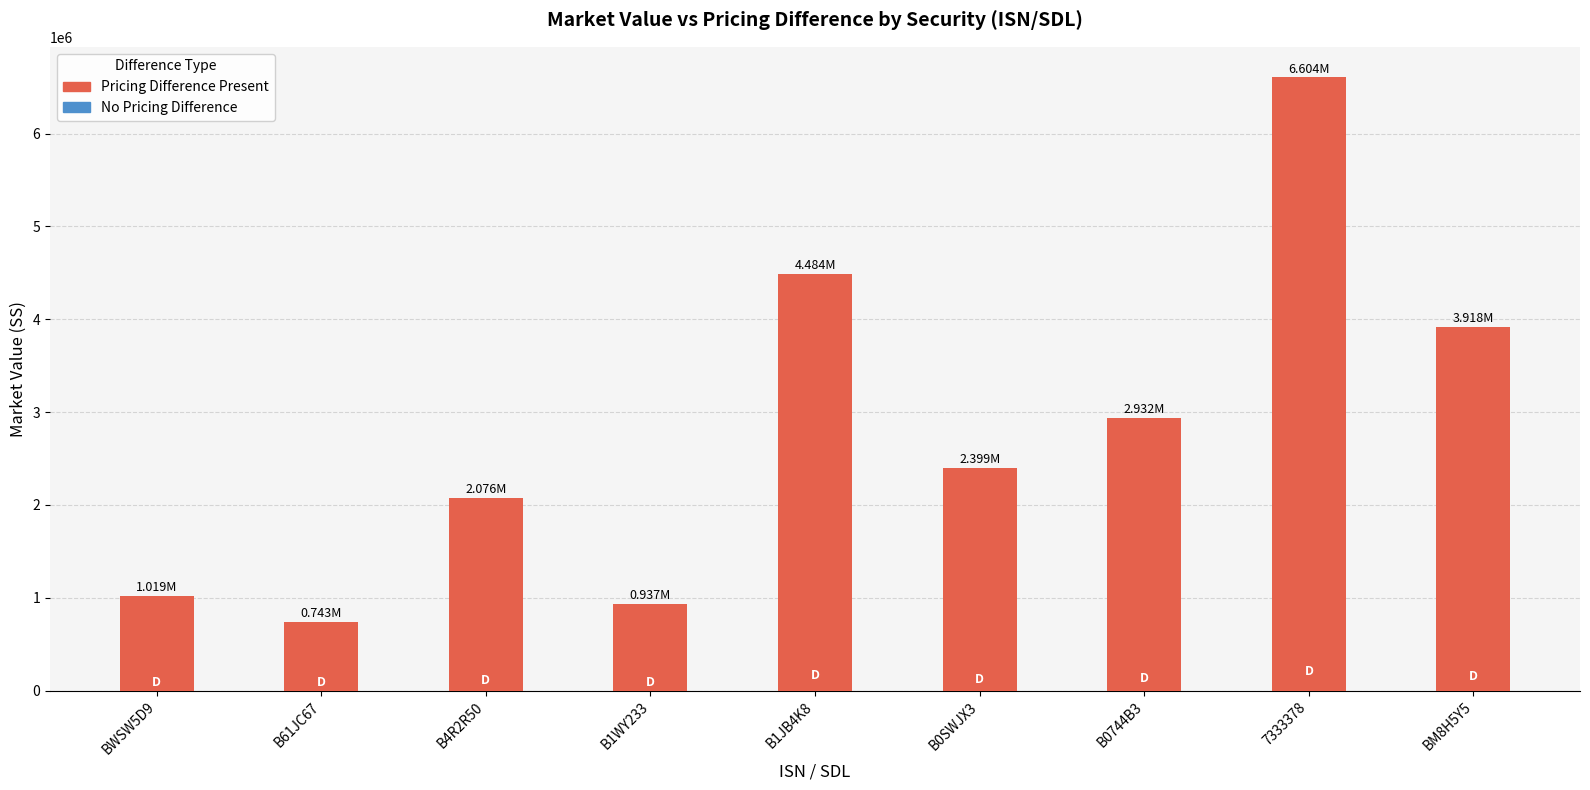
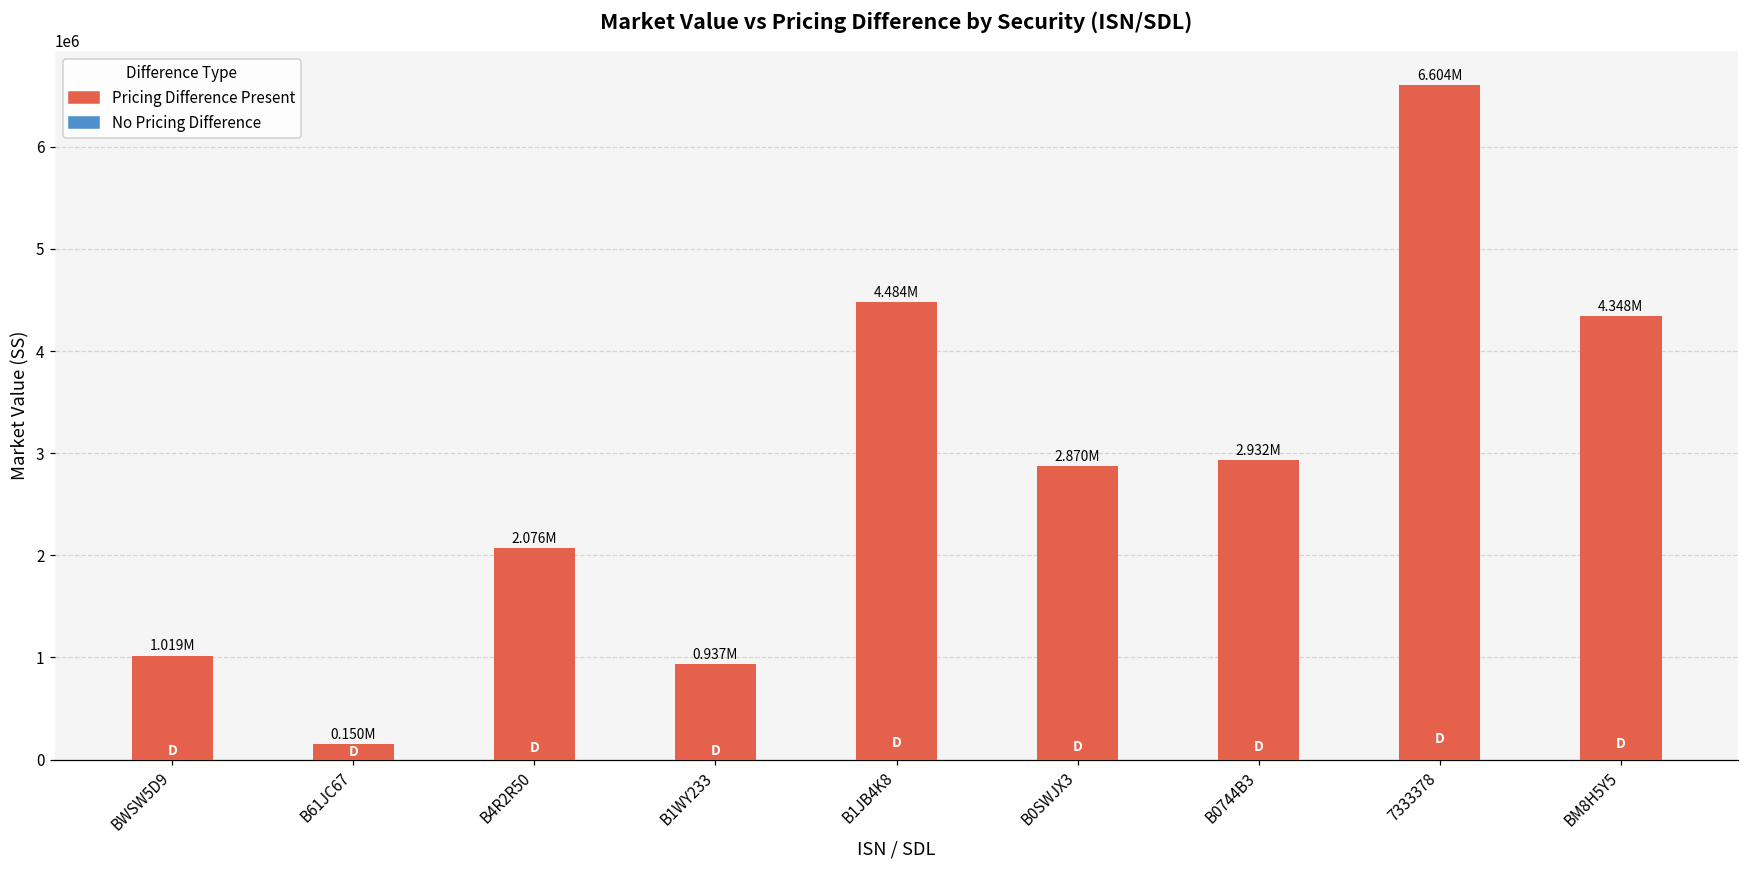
  {
    "BWSW5D9": "1.019M",
-   "B61JC67": "0.743M",
+   "B61JC67": "0.150M",
    "B4R2R50": "2.076M",
    "B1WY233": "0.937M",
    "B1JB4K8": "4.484M",
-   "B0SWJX3": "2.399M",
+   "B0SWJX3": "2.870M",
    "B0744B3": "2.932M",
    "7333378": "6.604M",
-   "BM8H5Y5": "3.918M"
+   "BM8H5Y5": "4.348M"
  }
